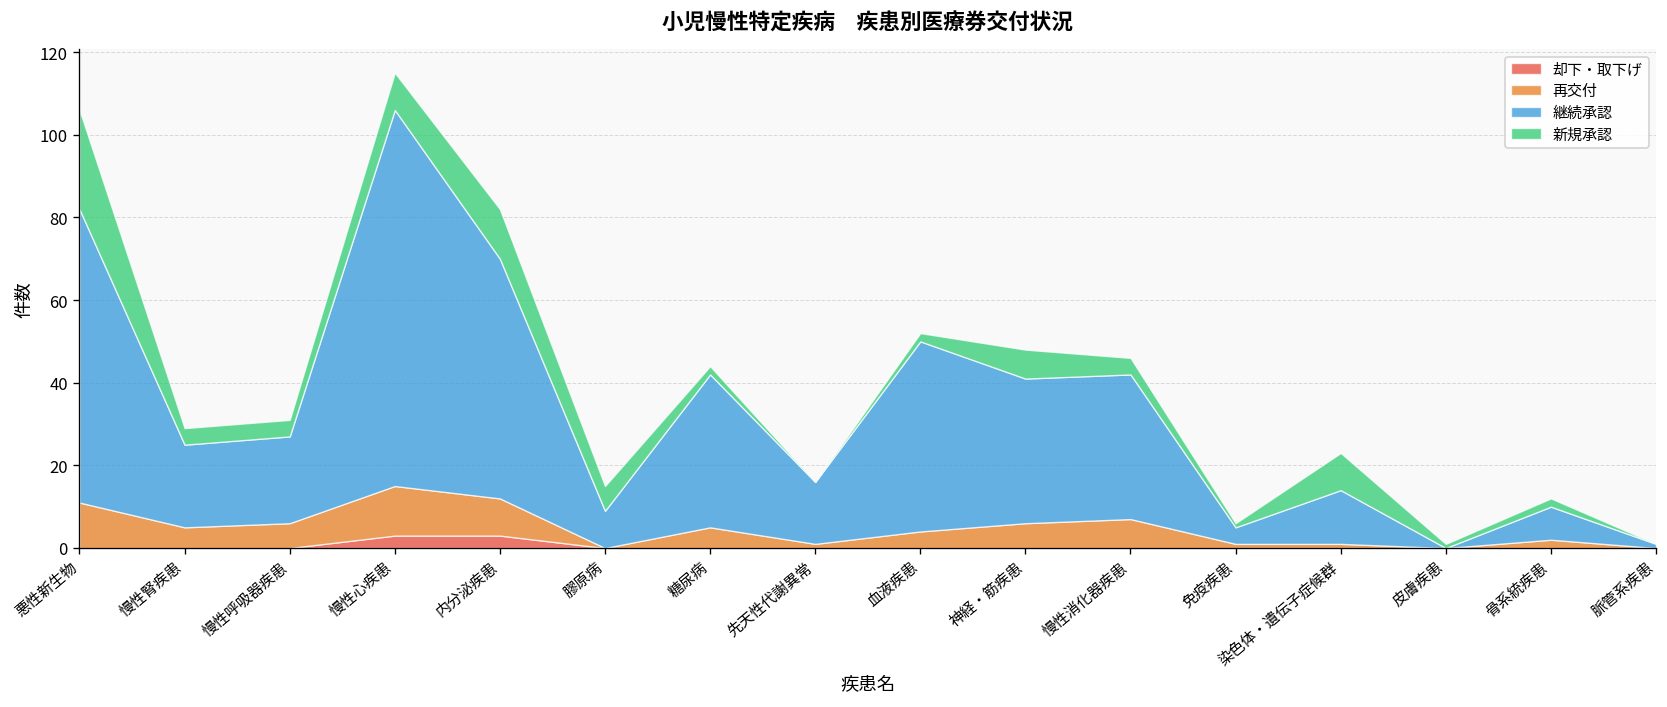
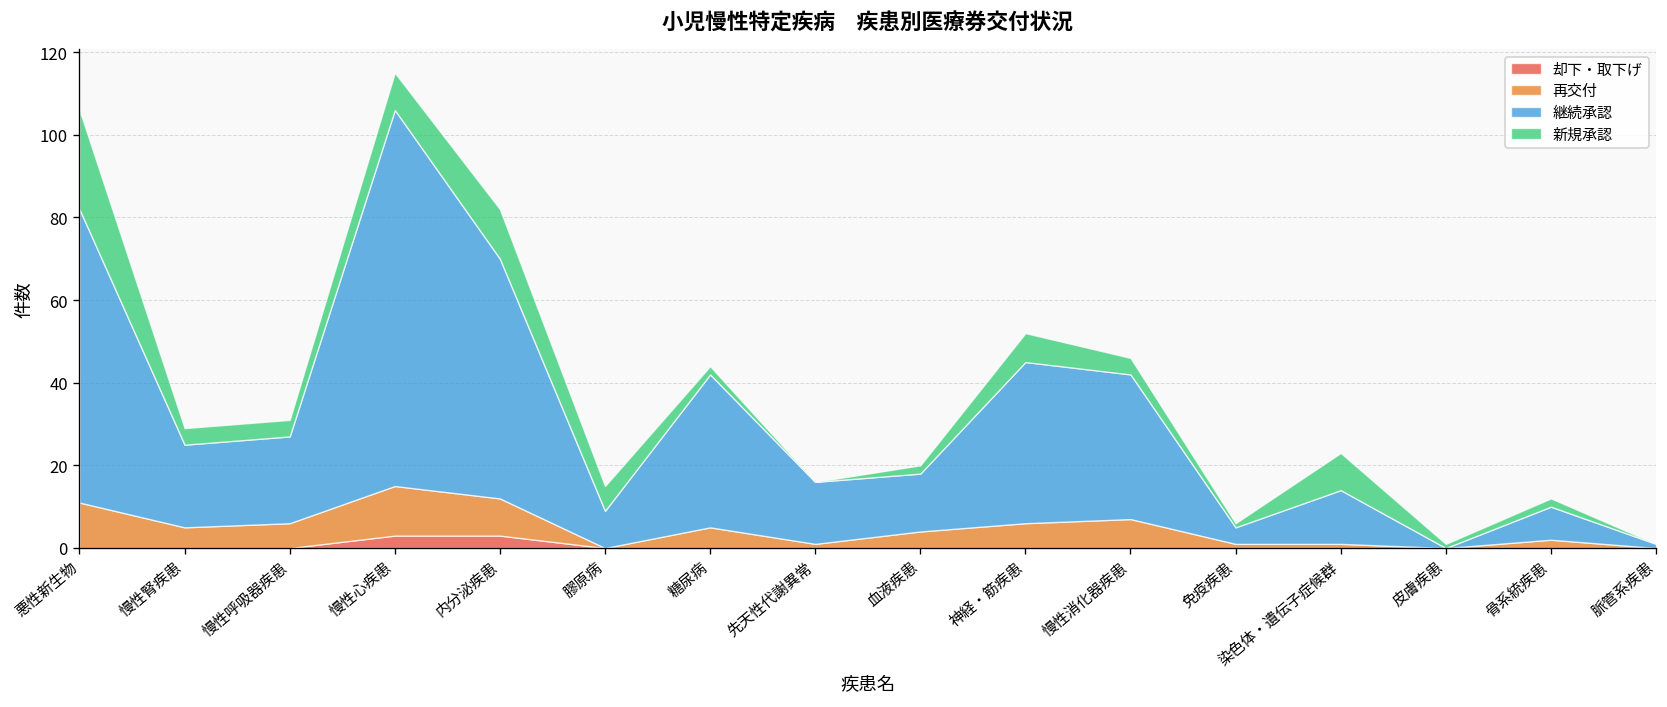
  {
    "継続承認": {
      "悪性新生物": 71,
      "慢性腎疾患": 20,
      "慢性呼吸器疾患": 21,
      "慢性心疾患": 91,
      "内分泌疾患": 58,
      "膠原病": 9,
      "糖尿病": 37,
-     "血液疾患": 46,
-     "神経・筋疾患": 35,
+     "血液疾患": 14,
+     "神経・筋疾患": 39,
      "慢性消化器疾患": 35,
      "免疫疾患": 4,
      "染色体・遺伝子症候群": 13,
      "骨系統疾患": 8
    },
    "新規承認": {
      "悪性新生物": 24,
      "慢性腎疾患": 4,
      "慢性呼吸器疾患": 4,
      "慢性心疾患": 9,
      "内分泌疾患": 12,
      "膠原病": 6,
      "糖尿病": 2,
      "血液疾患": 2,
      "神経・筋疾患": 7,
      "慢性消化器疾患": 4,
      "免疫疾患": 1,
      "染色体・遺伝子症候群": 9,
      "皮膚疾患": 1,
      "骨系統疾患": 2
    }
  }
